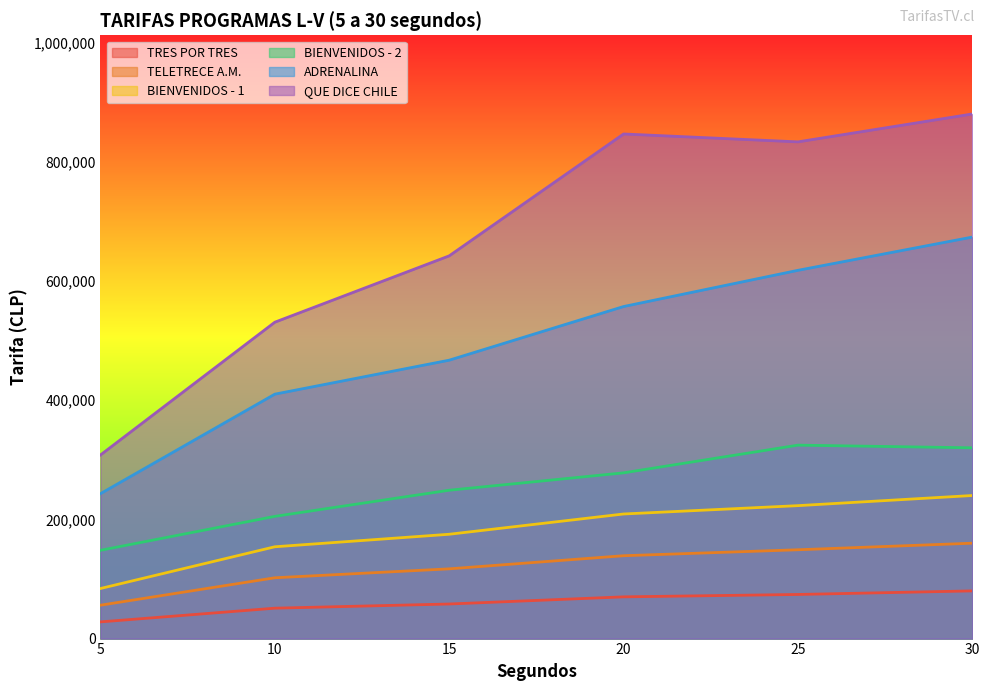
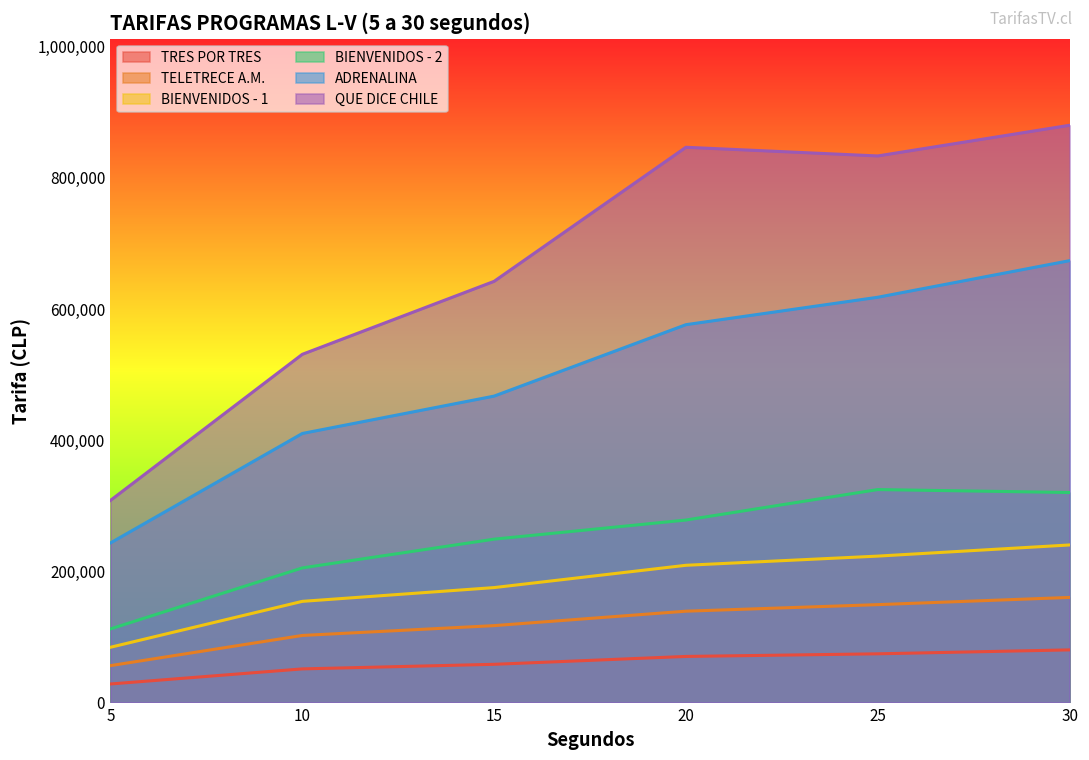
  {
    "BIENVENIDOS - 1": {
      "5": "80,000",
      "10": "150,000",
      "15": "180,000",
      "20": "210,000",
      "25": "220,000",
      "30": "240,000"
    },
    "BIENVENIDOS - 2": {
-     "5": "150,000",
+     "5": "110,000",
      "10": "210,000",
      "15": "250,000",
      "20": "280,000",
      "25": "320,000",
      "30": "320,000"
    },
    "ADRENALINA": {
      "5": "240,000",
      "10": "410,000",
      "15": "470,000",
-     "20": "560,000",
+     "20": "580,000",
      "25": "620,000",
      "30": "670,000"
    },
    "QUE DICE CHILE": {
      "5": "310,000",
      "10": "530,000",
      "15": "640,000",
      "20": "850,000",
      "25": "830,000",
      "30": "880,000"
    }
  }
